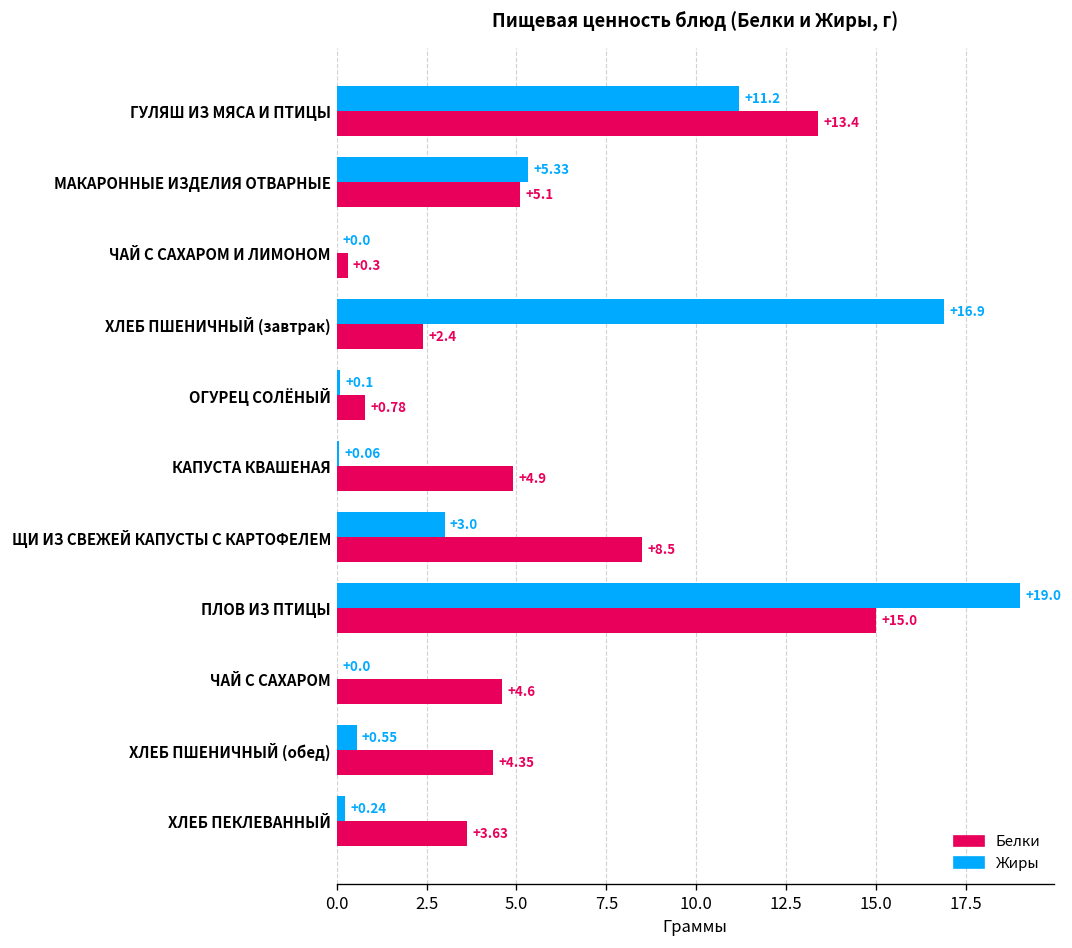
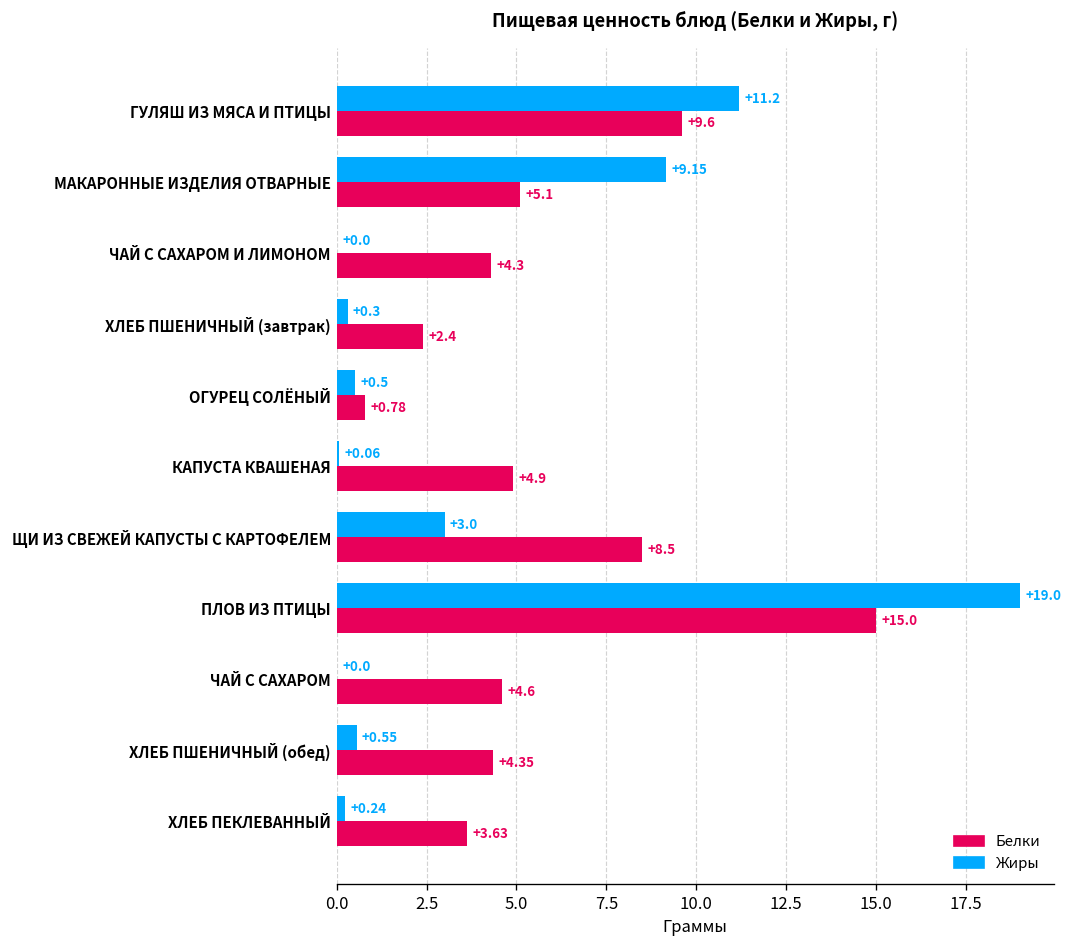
  {
    "Белки": {
-     "ГУЛЯШ ИЗ МЯСА И ПТИЦЫ": "+13.4",
+     "ГУЛЯШ ИЗ МЯСА И ПТИЦЫ": "+9.6",
      "МАКАРОННЫЕ ИЗДЕЛИЯ ОТВАРНЫЕ": "+5.1",
-     "ЧАЙ С САХАРОМ И ЛИМОНОМ": "+0.3",
+     "ЧАЙ С САХАРОМ И ЛИМОНОМ": "+4.3",
      "ХЛЕБ ПШЕНИЧНЫЙ (завтрак)": "+2.4",
      "ОГУРЕЦ СОЛЁНЫЙ": "+0.78",
      "КАПУСТА КВАШЕНАЯ": "+4.9",
      "ЩИ ИЗ СВЕЖЕЙ КАПУСТЫ С КАРТОФЕЛЕМ": "+8.5",
      "ПЛОВ ИЗ ПТИЦЫ": "+15.0",
      "ЧАЙ С САХАРОМ": "+4.6",
      "ХЛЕБ ПШЕНИЧНЫЙ (обед)": "+4.35",
      "ХЛЕБ ПЕКЛЕВАННЫЙ": "+3.63"
    },
    "Жиры": {
      "ГУЛЯШ ИЗ МЯСА И ПТИЦЫ": "+11.2",
-     "МАКАРОННЫЕ ИЗДЕЛИЯ ОТВАРНЫЕ": "+5.33",
+     "МАКАРОННЫЕ ИЗДЕЛИЯ ОТВАРНЫЕ": "+9.15",
      "ЧАЙ С САХАРОМ И ЛИМОНОМ": "+0.0",
-     "ХЛЕБ ПШЕНИЧНЫЙ (завтрак)": "+16.9",
-     "ОГУРЕЦ СОЛЁНЫЙ": "+0.1",
+     "ХЛЕБ ПШЕНИЧНЫЙ (завтрак)": "+0.3",
+     "ОГУРЕЦ СОЛЁНЫЙ": "+0.5",
      "КАПУСТА КВАШЕНАЯ": "+0.06",
      "ЩИ ИЗ СВЕЖЕЙ КАПУСТЫ С КАРТОФЕЛЕМ": "+3.0",
      "ПЛОВ ИЗ ПТИЦЫ": "+19.0",
      "ЧАЙ С САХАРОМ": "+0.0",
      "ХЛЕБ ПШЕНИЧНЫЙ (обед)": "+0.55",
      "ХЛЕБ ПЕКЛЕВАННЫЙ": "+0.24"
    }
  }
